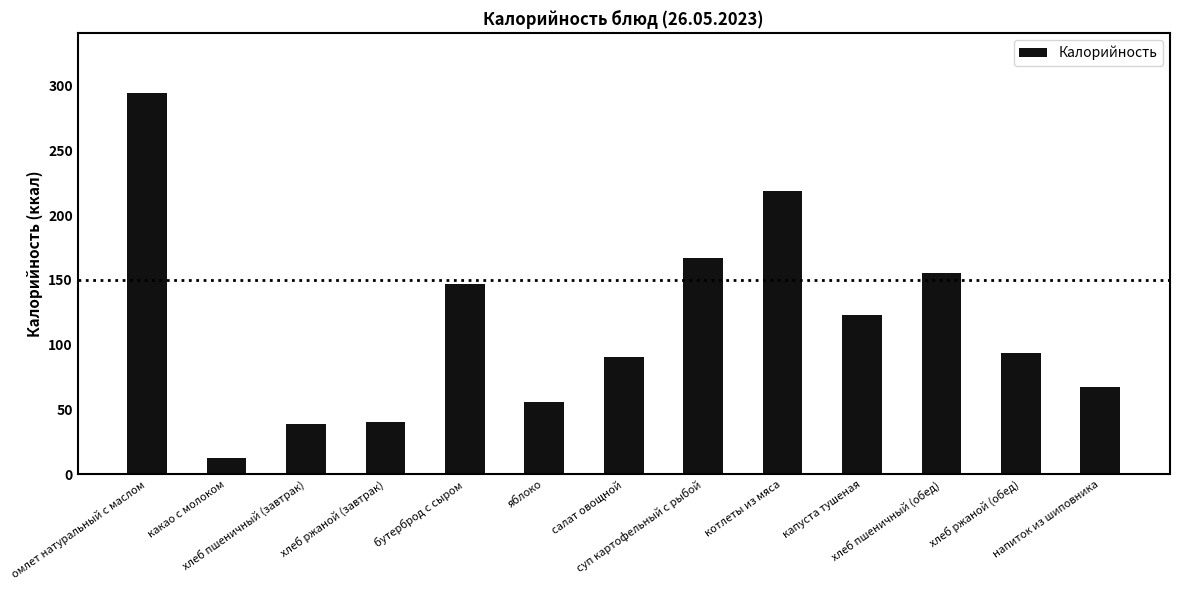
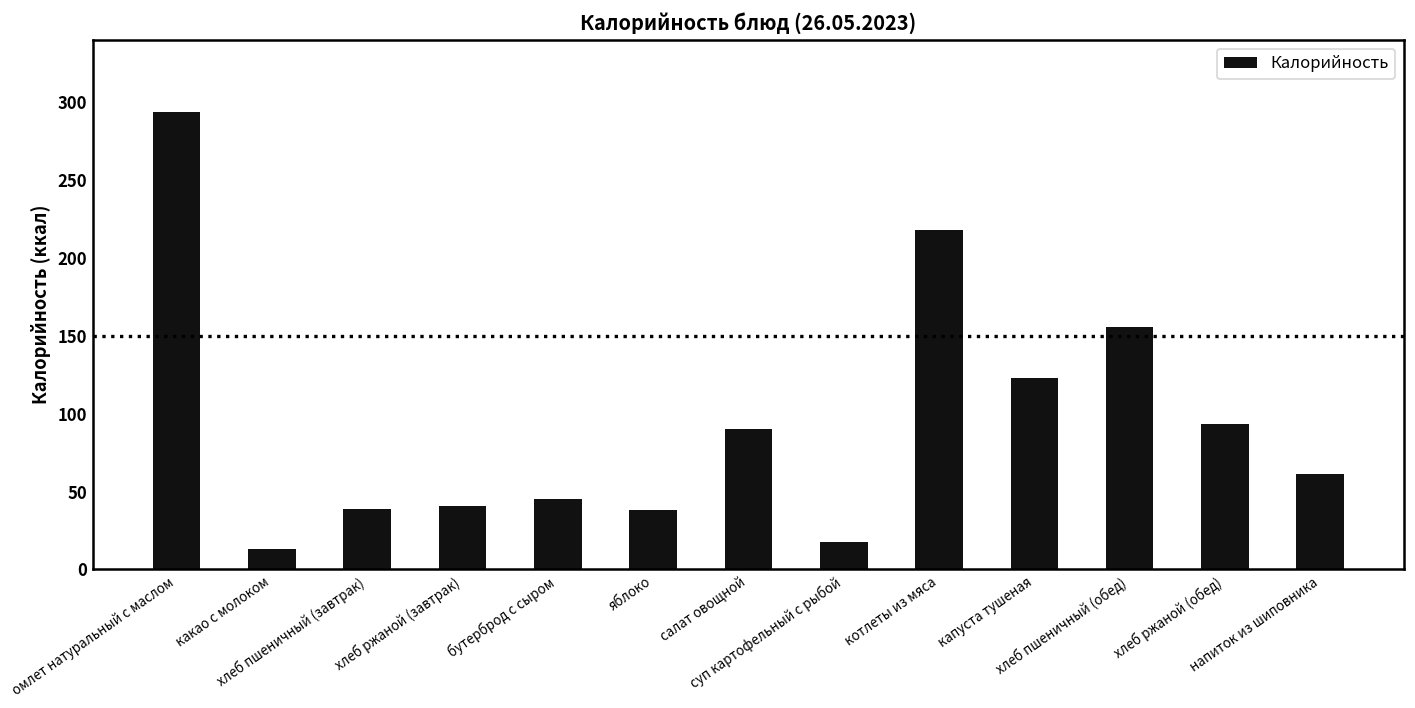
  {
    "омлет натуральный с маслом": 294,
    "какао с молоком": 13,
    "хлеб пшеничный (завтрак)": 39,
    "хлеб ржаной (завтрак)": 41,
-   "бутерброд с сыром": 147,
-   "яблоко": 56,
+   "бутерброд с сыром": 45,
+   "яблоко": 38,
    "салат овощной": 91,
-   "суп картофельный с рыбой": 167,
+   "суп картофельный с рыбой": 18,
    "котлеты из мяса": 218,
    "капуста тушеная": 123,
    "хлеб пшеничный (обед)": 156,
    "хлеб ржаной (обед)": 93,
-   "напиток из шиповника": 68
+   "напиток из шиповника": 61
  }
